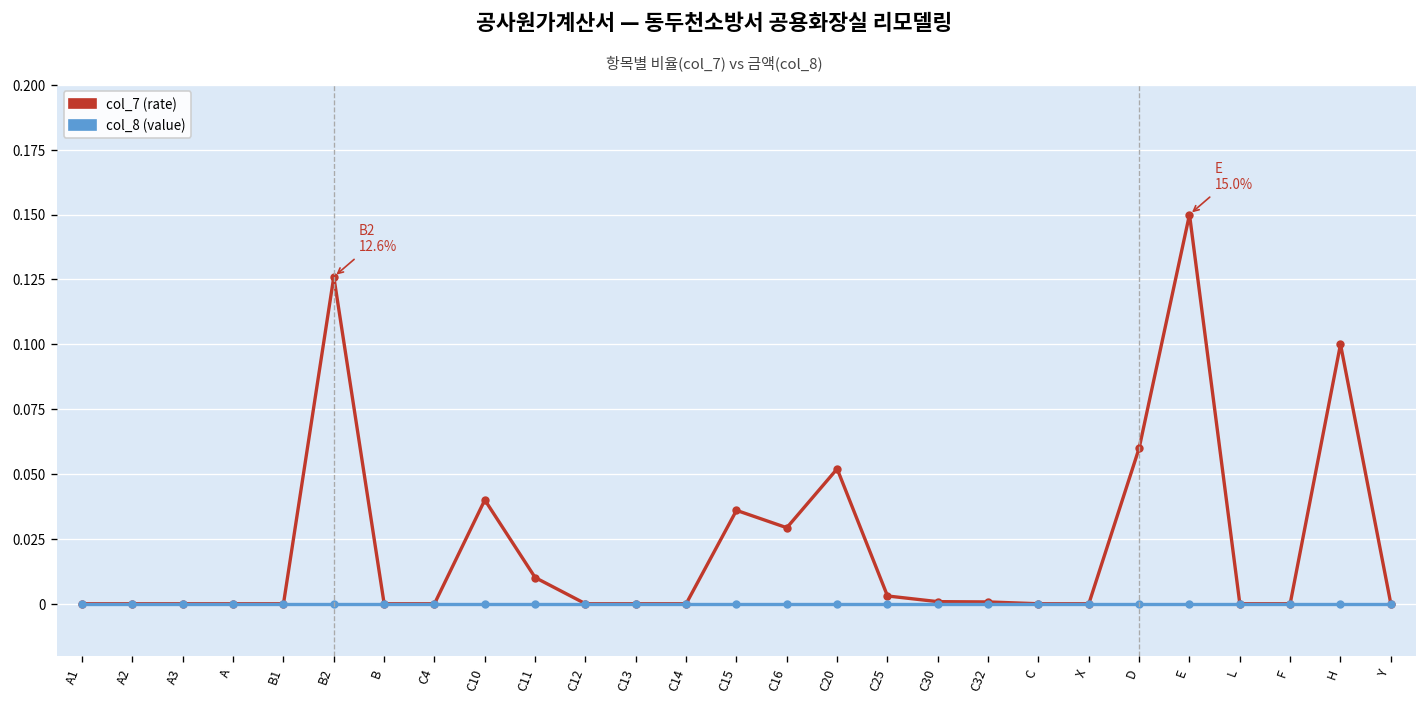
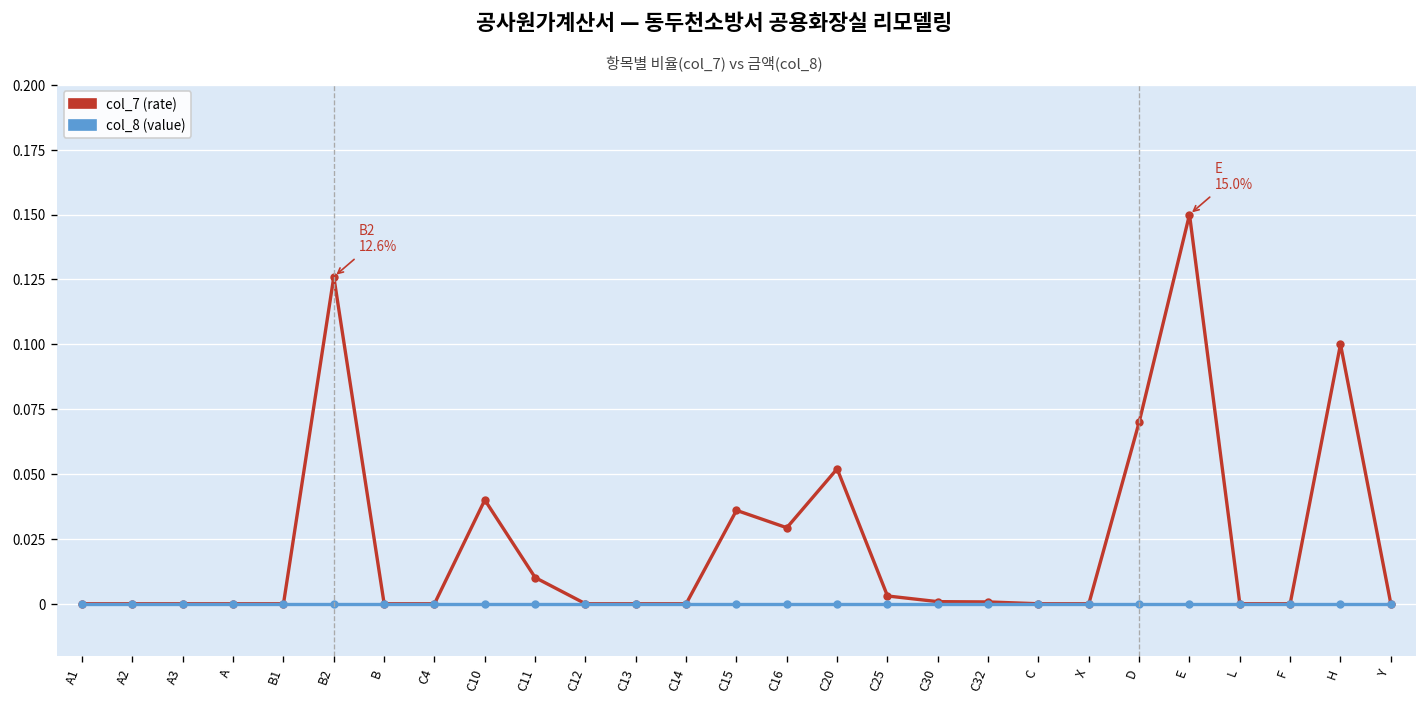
  {
    "col_7 (rate)": {
      "C10": 0.04,
      "C11": 0.01,
      "C15": 0.036,
      "C16": 0.03,
      "C20": 0.052,
      "C25": 0.003,
-     "D": 0.06,
+     "D": 0.07,
      "H": 0.10
    },
    "col_8 (value)": {
      "B2": 0.00,
      "C10": 0.00,
      "C11": 0.00,
      "C15": 0.00,
      "C16": 0.00,
      "C20": 0.00,
      "C25": 0.00,
      "D": 0.00,
      "E": 0.00,
      "H": 0.00
    }
  }
